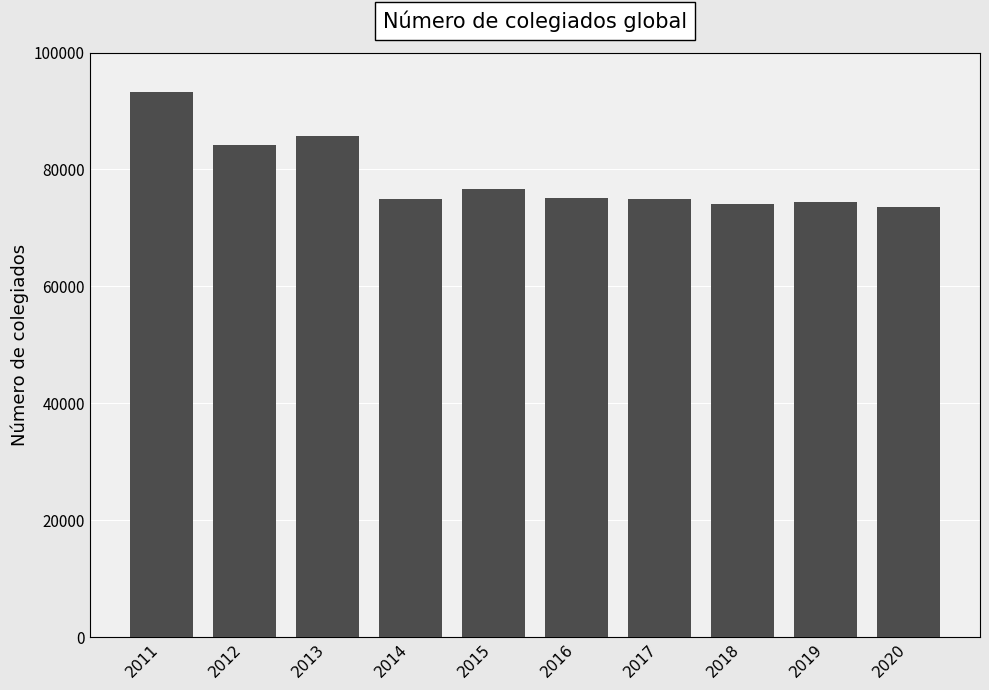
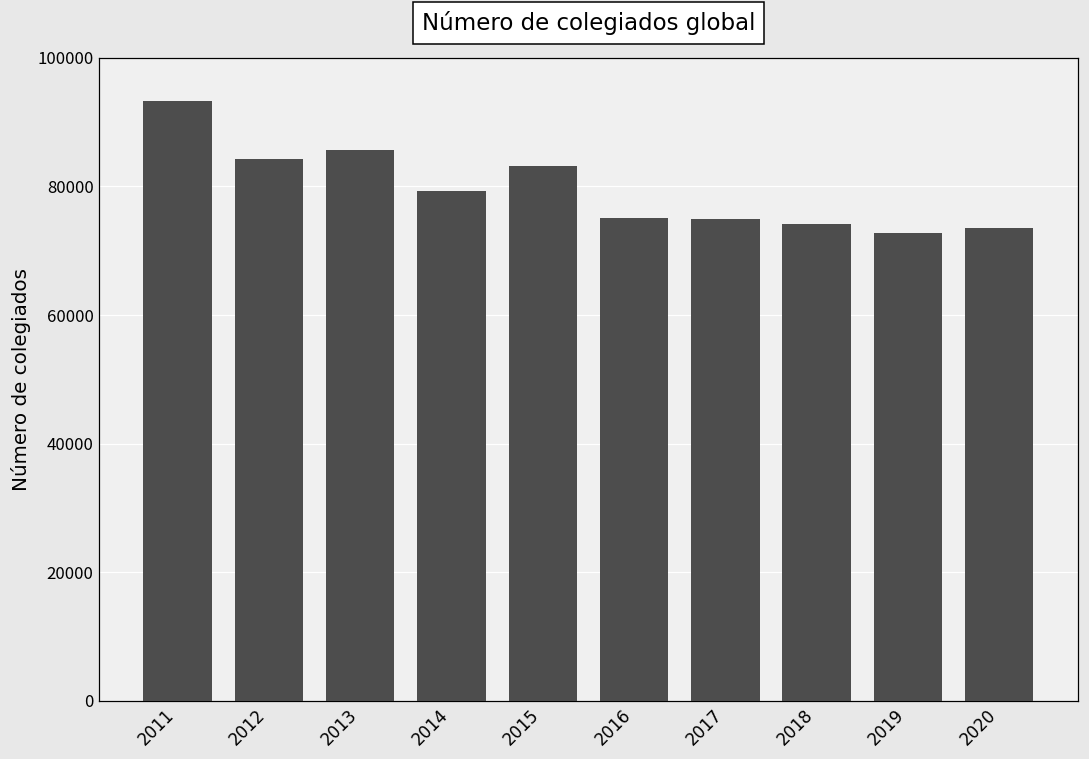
  {
    "2011": 93000,
    "2012": 84000,
    "2013": 86000,
-   "2014": 75000,
-   "2015": 77000,
+   "2014": 79000,
+   "2015": 83000,
    "2016": 75000,
    "2017": 75000,
    "2018": 74000,
-   "2019": 74000,
+   "2019": 73000,
    "2020": 74000
  }
